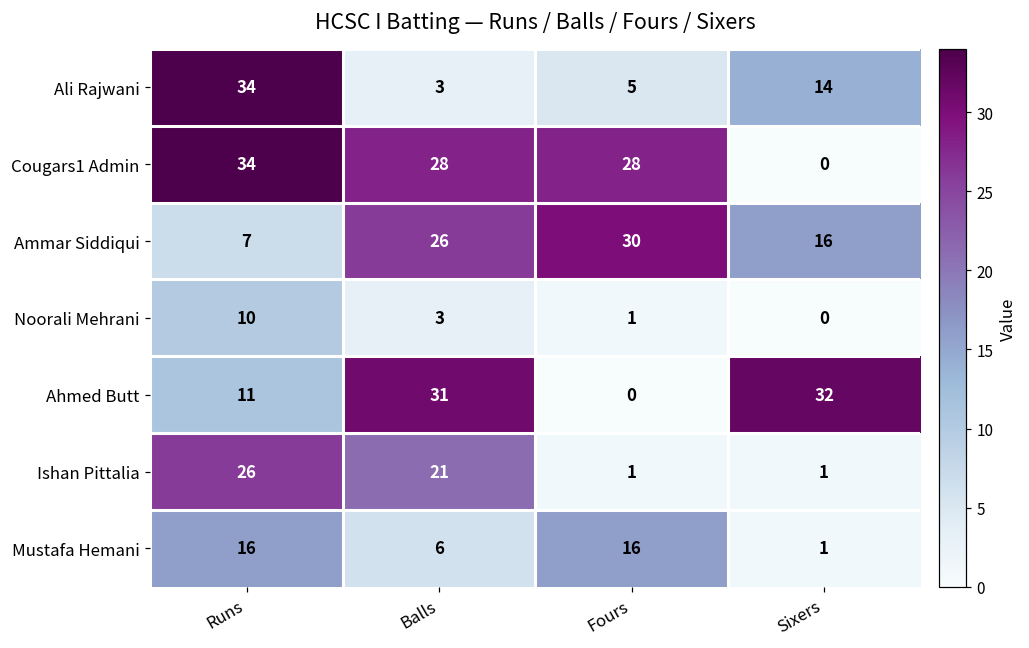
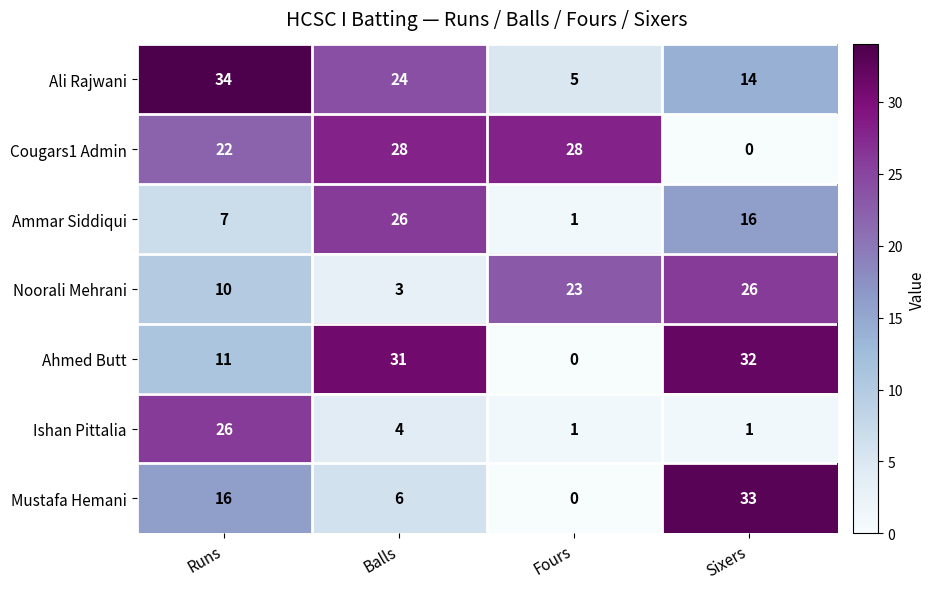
  {
    "Ali Rajwani": {
      "Runs": 34,
-     "Balls": 3,
+     "Balls": 24,
      "Fours": 5,
      "Sixers": 14
    },
    "Cougars1 Admin": {
-     "Runs": 34,
+     "Runs": 22,
      "Balls": 28,
      "Fours": 28,
      "Sixers": 0
    },
    "Ammar Siddiqui": {
      "Runs": 7,
      "Balls": 26,
-     "Fours": 30,
+     "Fours": 1,
      "Sixers": 16
    },
    "Noorali Mehrani": {
      "Runs": 10,
      "Balls": 3,
-     "Fours": 1,
-     "Sixers": 0
+     "Fours": 23,
+     "Sixers": 26
    },
    "Ahmed Butt": {
      "Runs": 11,
      "Balls": 31,
      "Fours": 0,
      "Sixers": 32
    },
    "Ishan Pittalia": {
      "Runs": 26,
-     "Balls": 21,
+     "Balls": 4,
      "Fours": 1,
      "Sixers": 1
    },
    "Mustafa Hemani": {
      "Runs": 16,
      "Balls": 6,
-     "Fours": 16,
-     "Sixers": 1
+     "Fours": 0,
+     "Sixers": 33
    }
  }
